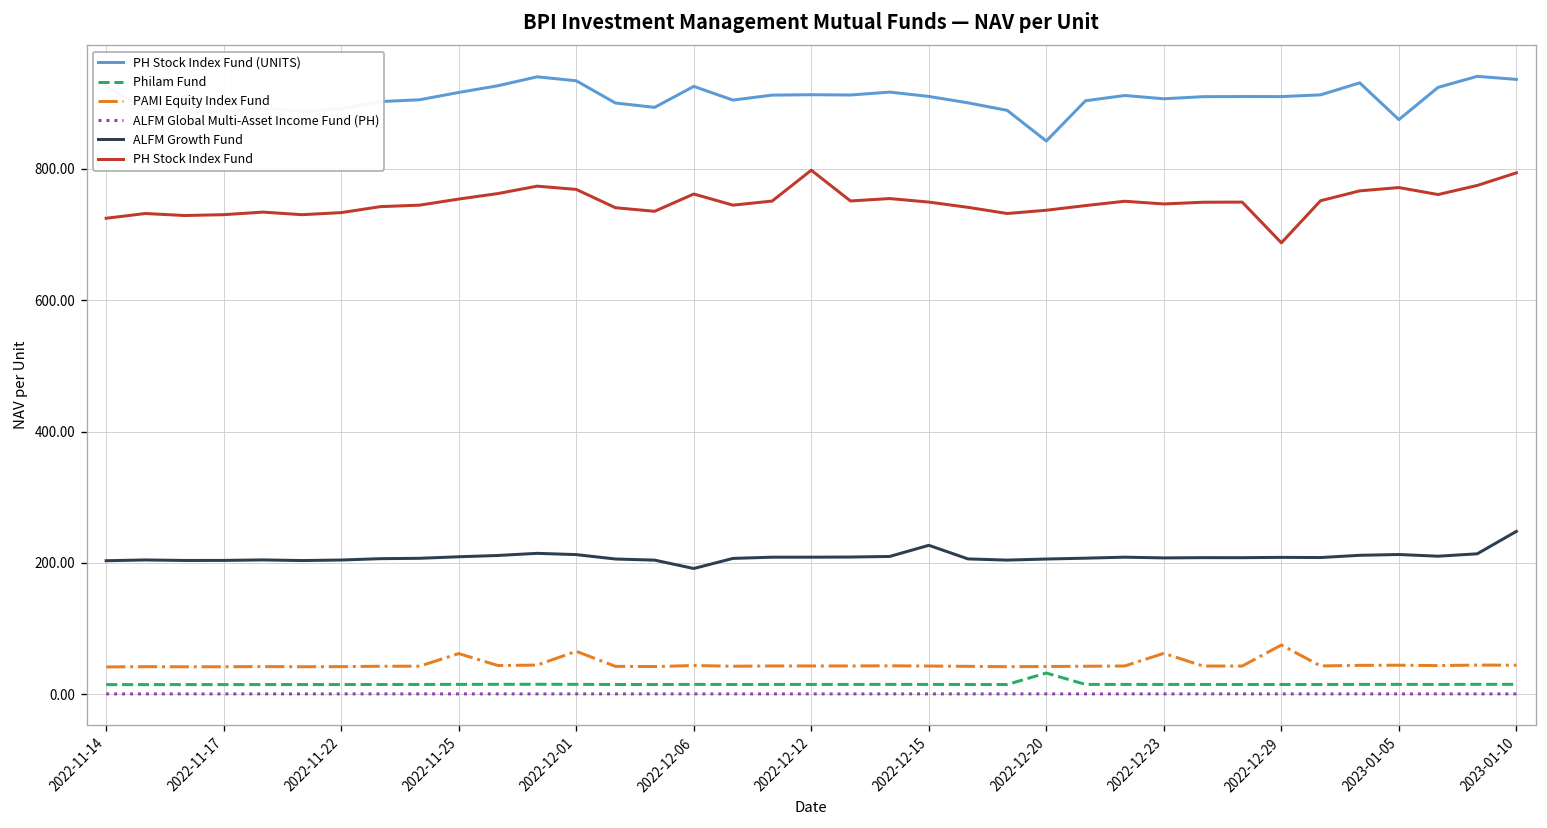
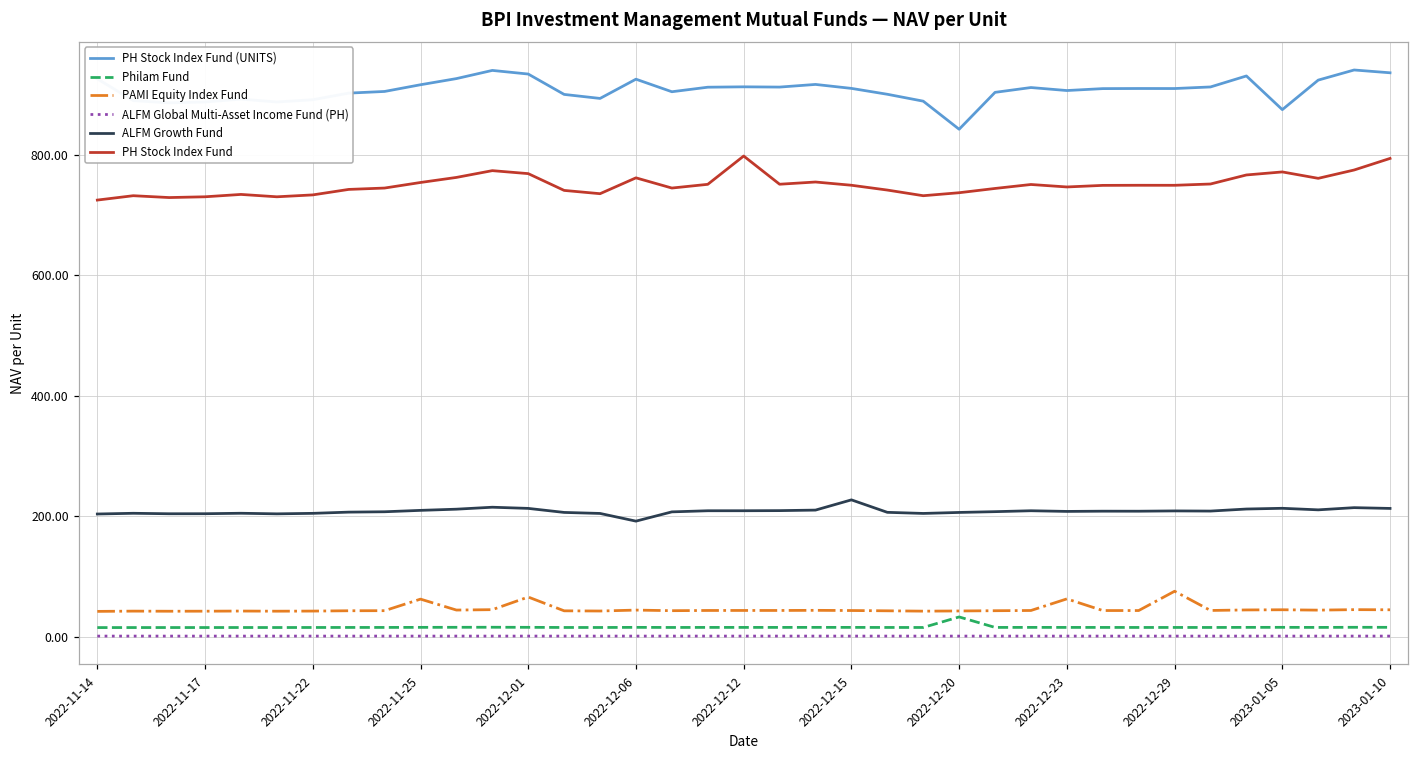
  {
    "PH Stock Index Fund (UNITS)": {
      "2022-11-25": 920,
      "2022-12-01": 930,
      "2022-12-06": 930,
      "2022-12-12": 910,
      "2022-12-15": 910,
      "2022-12-20": 840,
      "2022-12-23": 910,
      "2022-12-29": 910,
      "2023-01-05": 870,
      "2023-01-10": 940
    },
    "Philam Fund": {
      "2022-11-14": 10,
      "2022-11-17": 10,
      "2022-11-22": 20,
      "2022-11-25": 20,
      "2022-12-01": 20,
      "2022-12-06": 20,
      "2022-12-12": 20,
      "2022-12-15": 20,
      "2022-12-20": 30,
      "2022-12-23": 20,
      "2022-12-29": 20,
      "2023-01-05": 20,
      "2023-01-10": 20
    },
    "PAMI Equity Index Fund": {
      "2022-11-14": 40,
      "2022-11-17": 40,
      "2022-11-22": 40,
      "2022-11-25": 60,
      "2022-12-01": 70,
      "2022-12-06": 40,
      "2022-12-12": 40,
      "2022-12-15": 40,
      "2022-12-20": 40,
      "2022-12-23": 60,
      "2022-12-29": 80,
      "2023-01-05": 40,
      "2023-01-10": 40
    },
    "ALFM Global Multi-Asset Income Fund (PH)": {
      "2022-11-14": 0,
      "2022-11-17": 0,
      "2022-11-22": 0,
      "2022-11-25": 0,
      "2022-12-01": 0,
      "2022-12-06": 0,
      "2022-12-12": 0,
      "2022-12-15": 0,
      "2022-12-20": 0,
      "2022-12-23": 0,
      "2022-12-29": 0,
      "2023-01-05": 0,
      "2023-01-10": 0
    },
    "ALFM Growth Fund": {
      "2022-11-14": 200,
      "2022-11-17": 200,
      "2022-11-22": 200,
      "2022-11-25": 210,
      "2022-12-01": 210,
      "2022-12-06": 190,
      "2022-12-12": 210,
      "2022-12-15": 230,
      "2022-12-20": 210,
      "2022-12-23": 210,
      "2022-12-29": 210,
      "2023-01-05": 210,
-     "2023-01-10": 250
+     "2023-01-10": 210
    },
    "PH Stock Index Fund": {
      "2022-11-14": 720,
      "2022-11-17": 730,
      "2022-11-22": 730,
      "2022-11-25": 750,
      "2022-12-01": 770,
      "2022-12-06": 760,
      "2022-12-12": 800,
      "2022-12-15": 750,
      "2022-12-20": 740,
      "2022-12-23": 750,
-     "2022-12-29": 690,
+     "2022-12-29": 750,
      "2023-01-05": 770,
      "2023-01-10": 790
    }
  }
